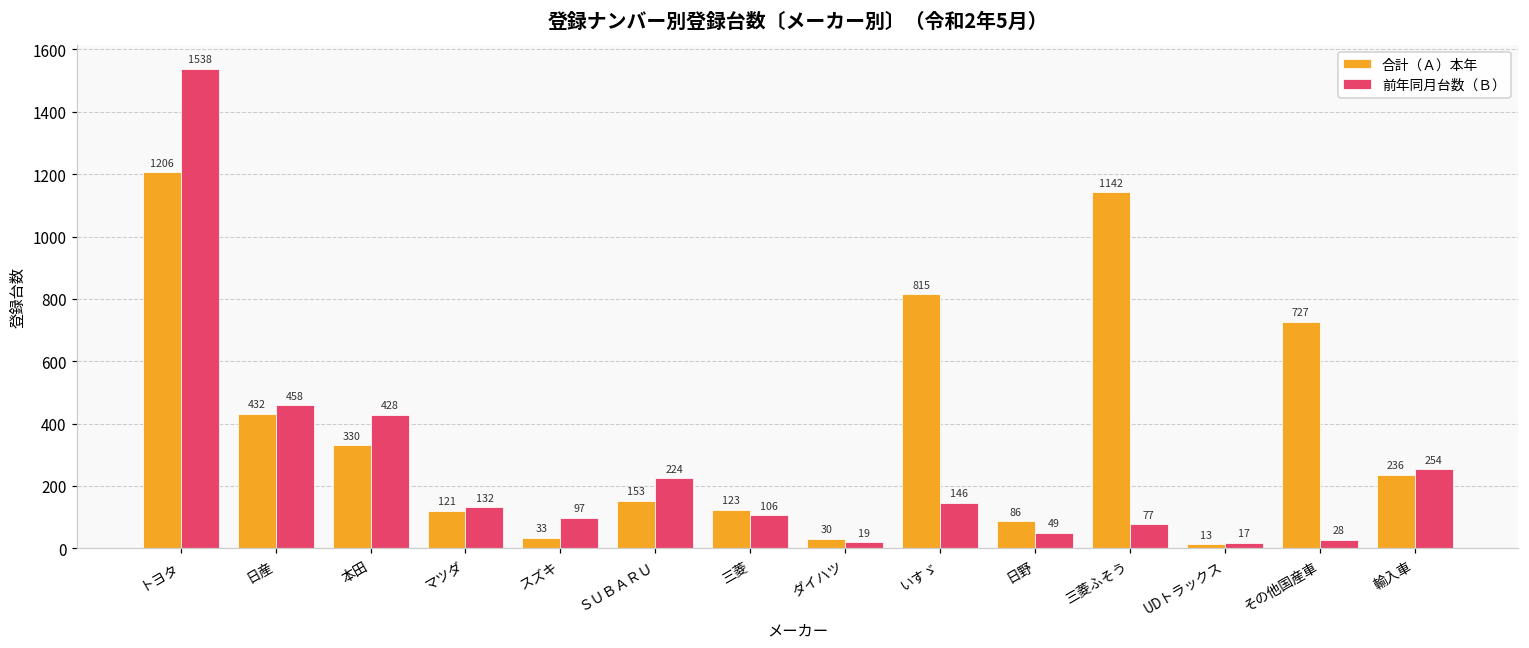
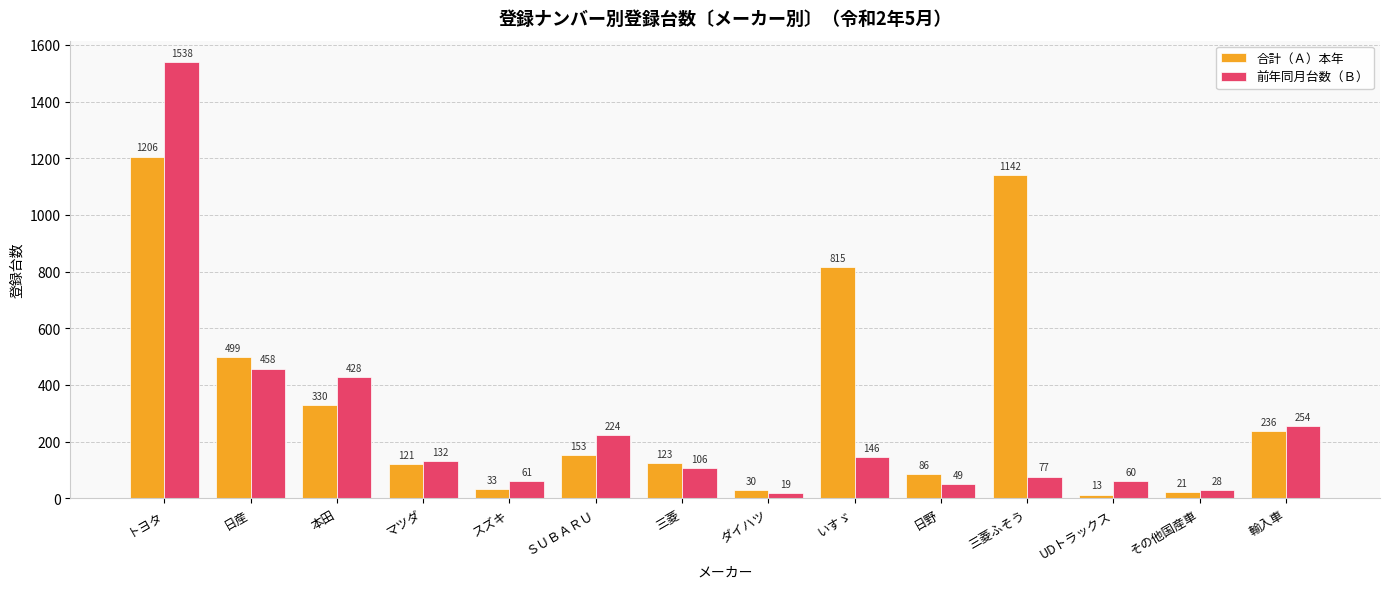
  {
    "合計（Ａ）本年": {
      "トヨタ": 1206,
-     "日産": 432,
+     "日産": 499,
      "本田": 330,
      "マツダ": 121,
      "スズキ": 33,
      "ＳＵＢＡＲＵ": 153,
      "三菱": 123,
      "ダイハツ": 30,
      "いすゞ": 815,
      "日野": 86,
      "三菱ふそう": 1142,
      "UDトラックス": 13,
-     "その他国産車": 727,
+     "その他国産車": 21,
      "輸入車": 236
    },
    "前年同月台数（Ｂ）": {
      "トヨタ": 1538,
      "日産": 458,
      "本田": 428,
      "マツダ": 132,
-     "スズキ": 97,
+     "スズキ": 61,
      "ＳＵＢＡＲＵ": 224,
      "三菱": 106,
      "ダイハツ": 19,
      "いすゞ": 146,
      "日野": 49,
      "三菱ふそう": 77,
-     "UDトラックス": 17,
+     "UDトラックス": 60,
      "その他国産車": 28,
      "輸入車": 254
    }
  }
